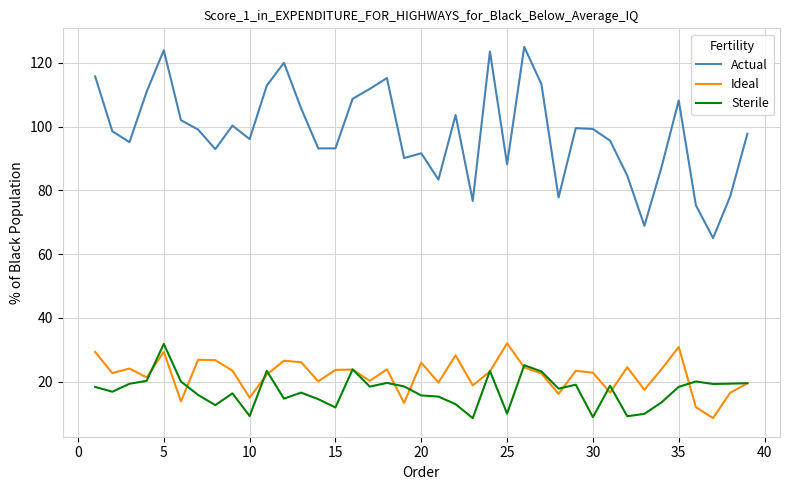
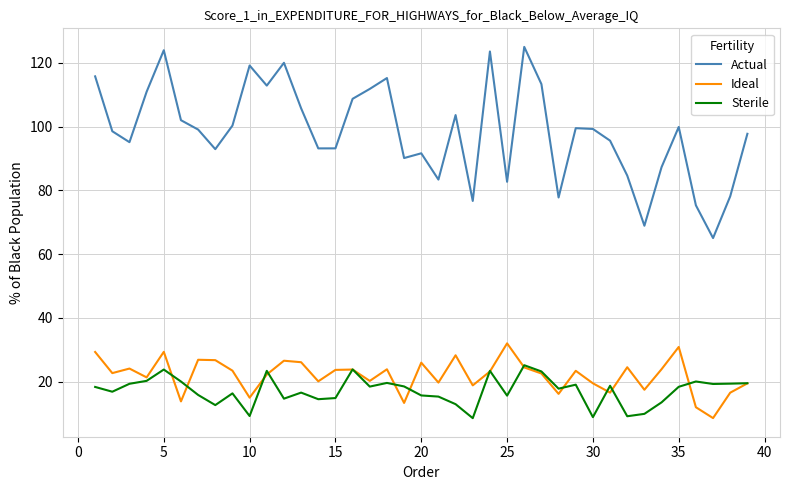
  {
    "Actual": {
      "5": 124,
-     "10": 96,
+     "10": 119,
      "15": 93,
      "20": 92,
-     "25": 88,
+     "25": 83,
      "30": 99,
-     "35": 108
+     "35": 100
    },
    "Ideal": {
      "5": 29,
      "10": 15,
      "15": 24,
      "20": 26,
      "25": 32,
-     "30": 23,
+     "30": 19,
      "35": 31
    },
    "Sterile": {
-     "5": 32,
+     "5": 24,
      "10": 9,
-     "15": 12,
+     "15": 15,
      "20": 16,
-     "25": 10,
+     "25": 16,
      "30": 9,
      "35": 18
    }
  }
